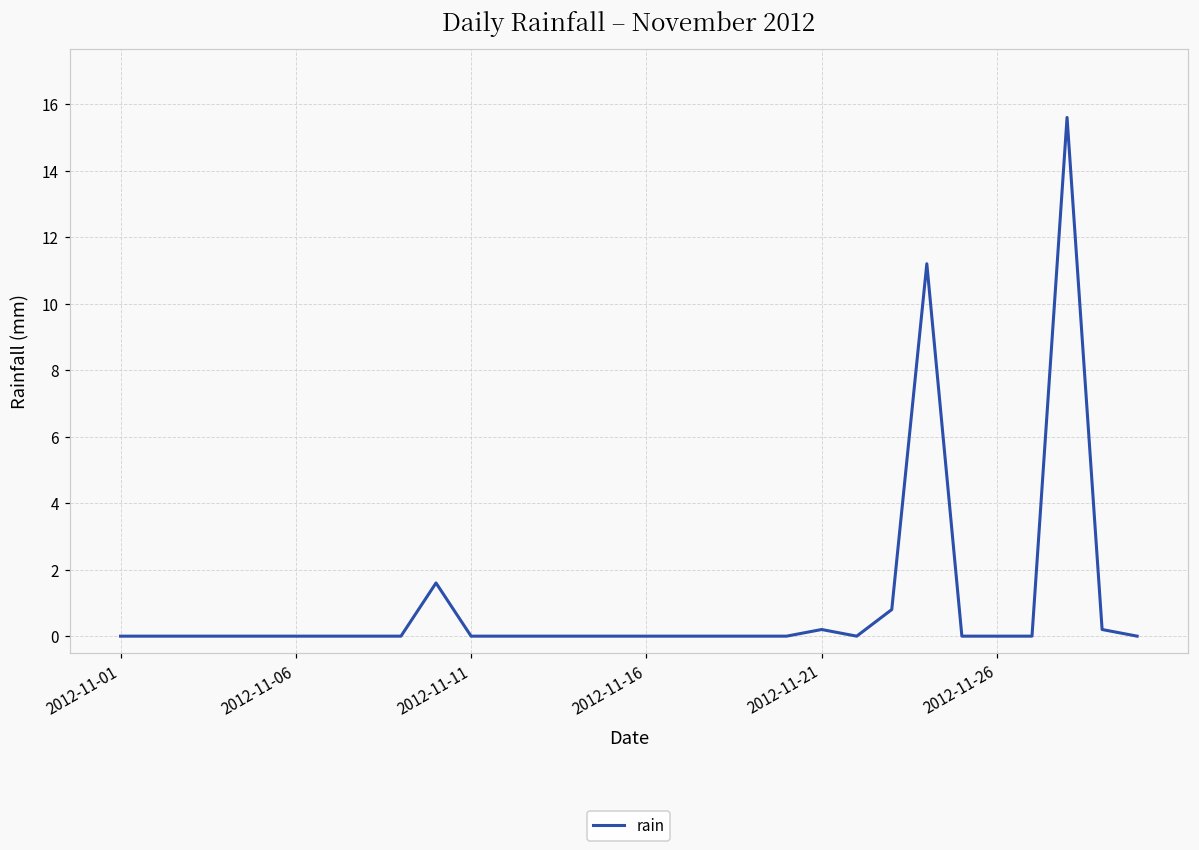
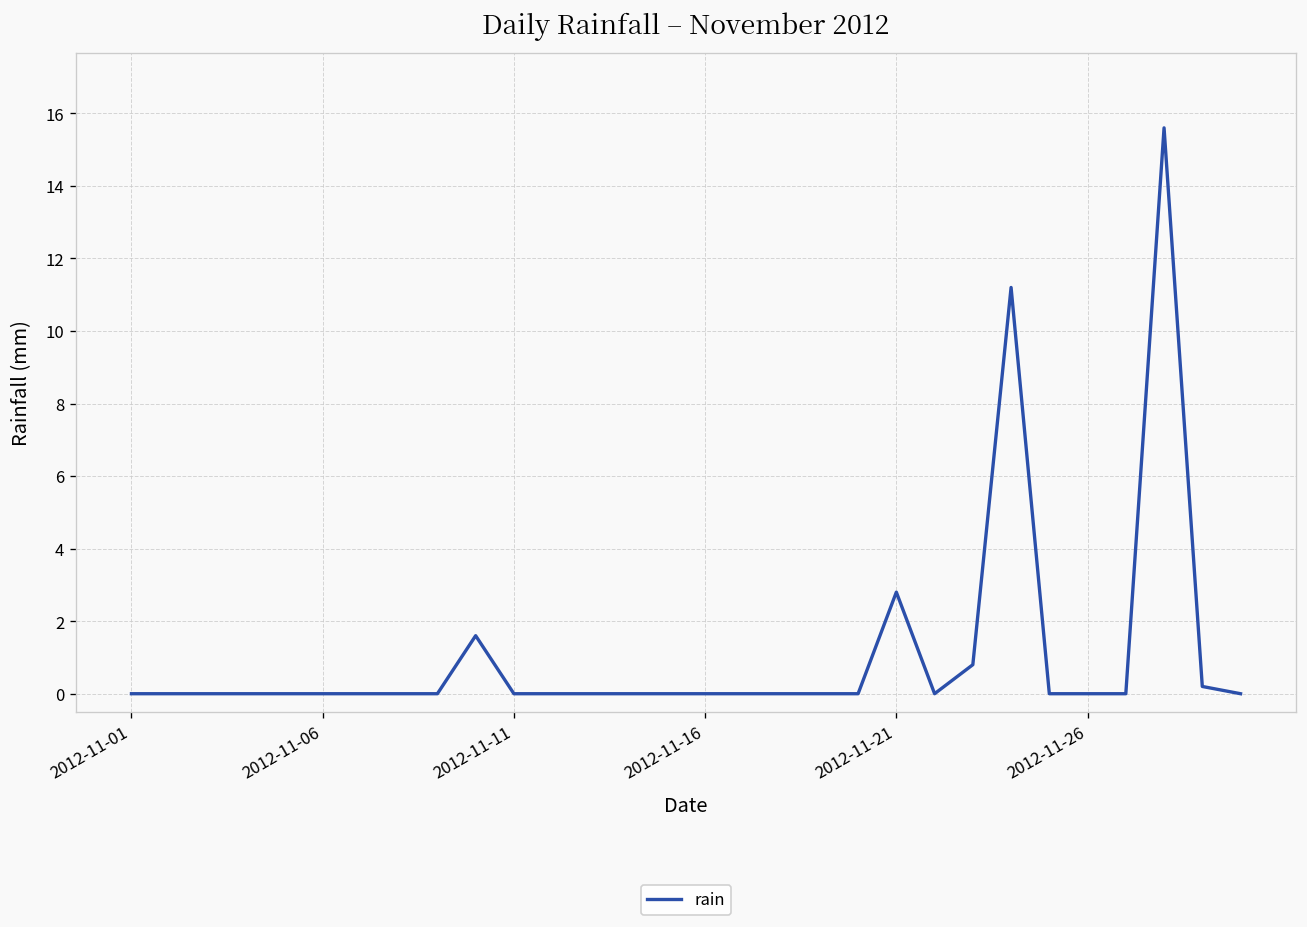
  {
    "2012-11-01": 0.0,
    "2012-11-06": 0.0,
    "2012-11-11": 0.0,
    "2012-11-16": 0.0,
-   "2012-11-21": 0.2,
+   "2012-11-21": 2.8,
    "2012-11-26": 0.0
  }
